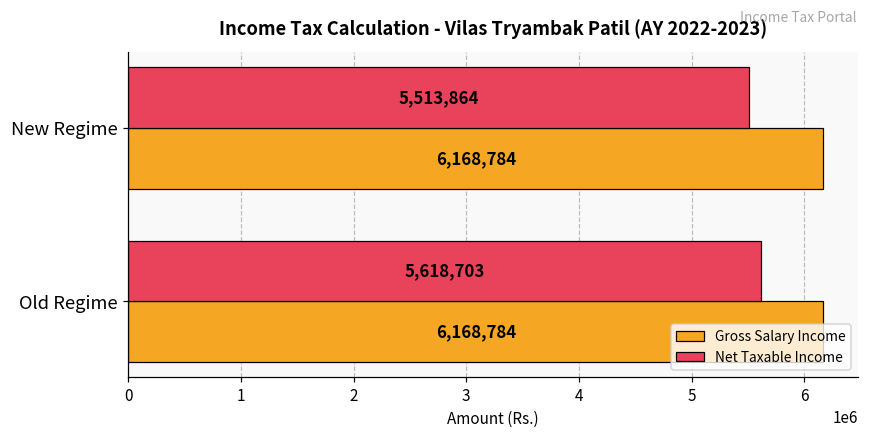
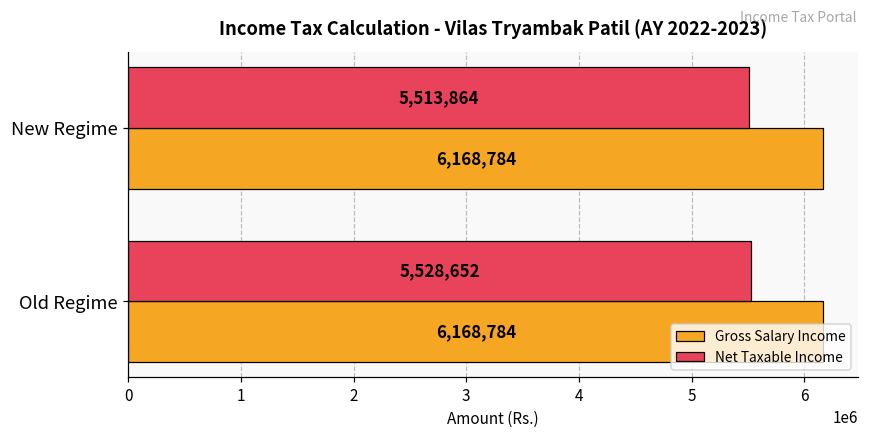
  {
    "Gross Salary Income": {
      "New Regime": "6,168,784"
    },
    "Net Taxable Income": {
      "New Regime": "5,513,864",
-     "Old Regime": "5,618,703"
+     "Old Regime": "5,528,652"
    }
  }
